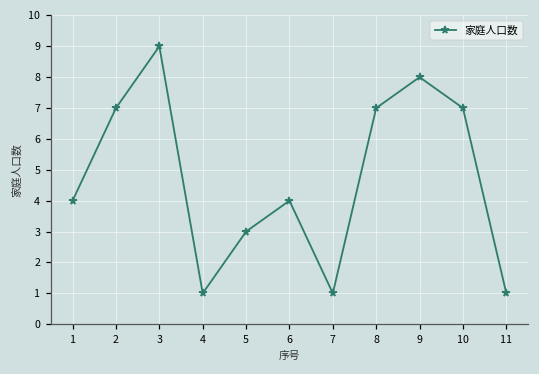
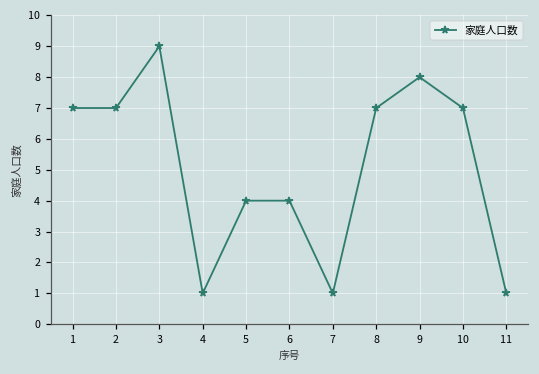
  {
-   "1": 4,
+   "1": 7,
    "2": 7,
    "3": 9,
    "4": 1,
-   "5": 3,
+   "5": 4,
    "6": 4,
    "7": 1,
    "8": 7,
    "9": 8,
    "10": 7,
    "11": 1
  }
